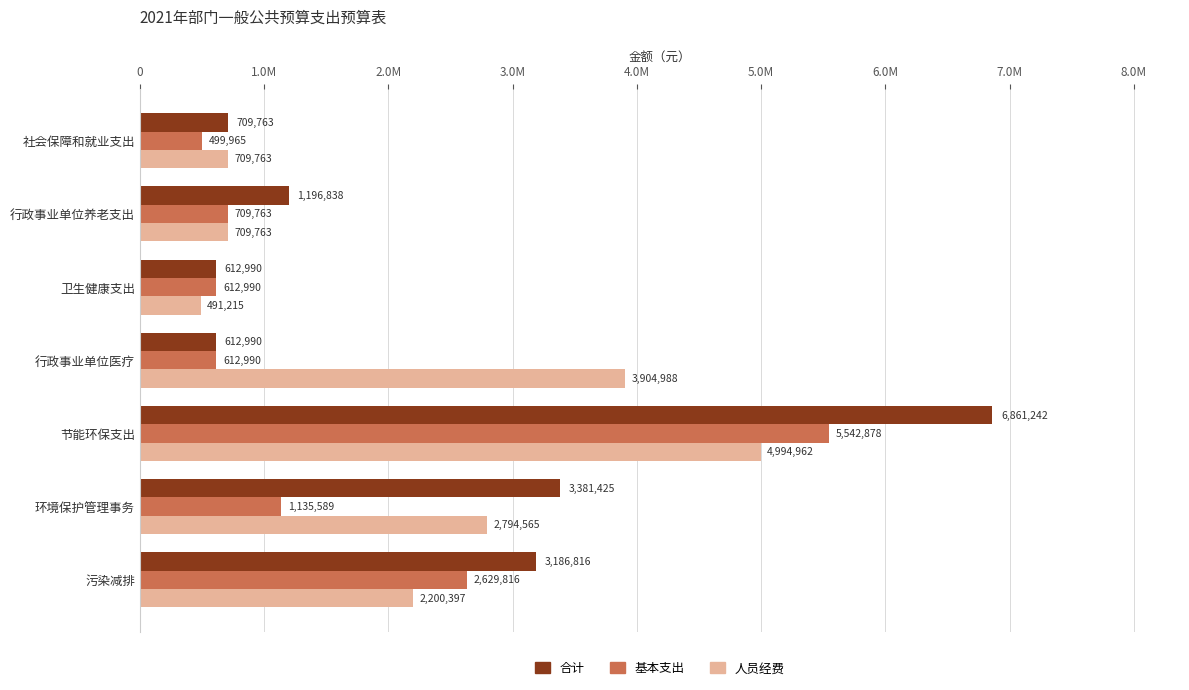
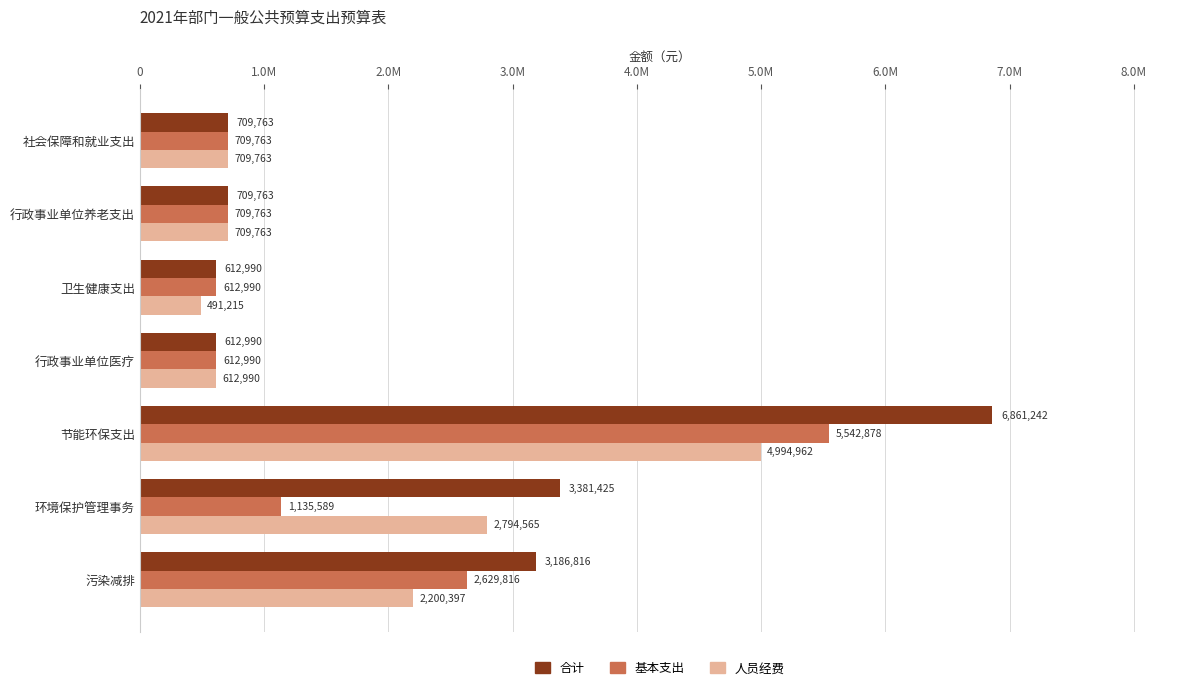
  {
    "合计": {
      "社会保障和就业支出": "709,763",
-     "行政事业单位养老支出": "1,196,838",
+     "行政事业单位养老支出": "709,763",
      "卫生健康支出": "612,990",
      "行政事业单位医疗": "612,990",
      "节能环保支出": "6,861,242",
      "环境保护管理事务": "3,381,425",
      "污染减排": "3,186,816"
    },
    "基本支出": {
-     "社会保障和就业支出": "499,965",
+     "社会保障和就业支出": "709,763",
      "行政事业单位养老支出": "709,763",
      "卫生健康支出": "612,990",
      "行政事业单位医疗": "612,990",
      "节能环保支出": "5,542,878",
      "环境保护管理事务": "1,135,589",
      "污染减排": "2,629,816"
    },
    "人员经费": {
      "社会保障和就业支出": "709,763",
      "行政事业单位养老支出": "709,763",
      "卫生健康支出": "491,215",
-     "行政事业单位医疗": "3,904,988",
+     "行政事业单位医疗": "612,990",
      "节能环保支出": "4,994,962",
      "环境保护管理事务": "2,794,565",
      "污染减排": "2,200,397"
    }
  }
